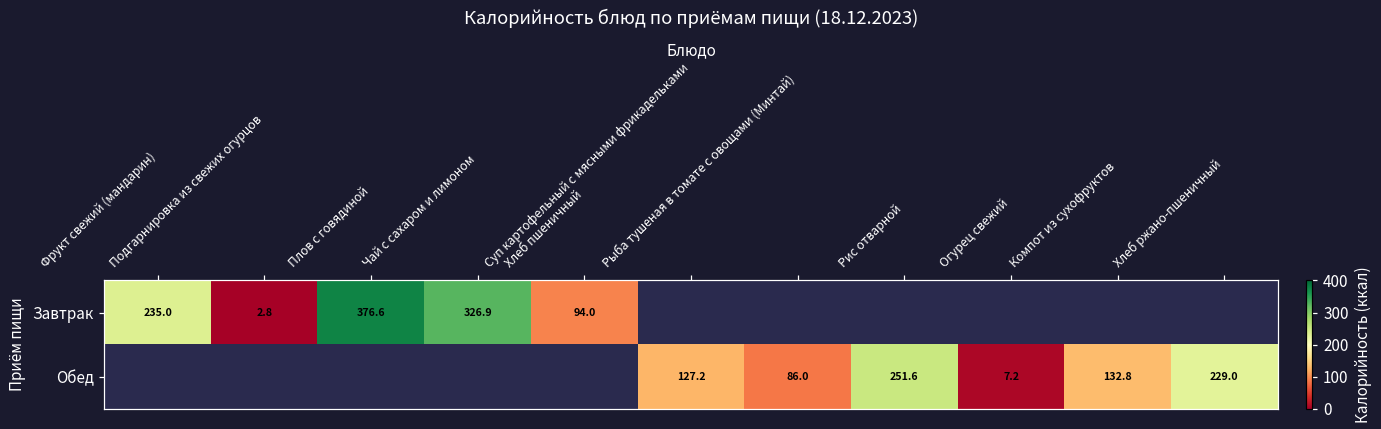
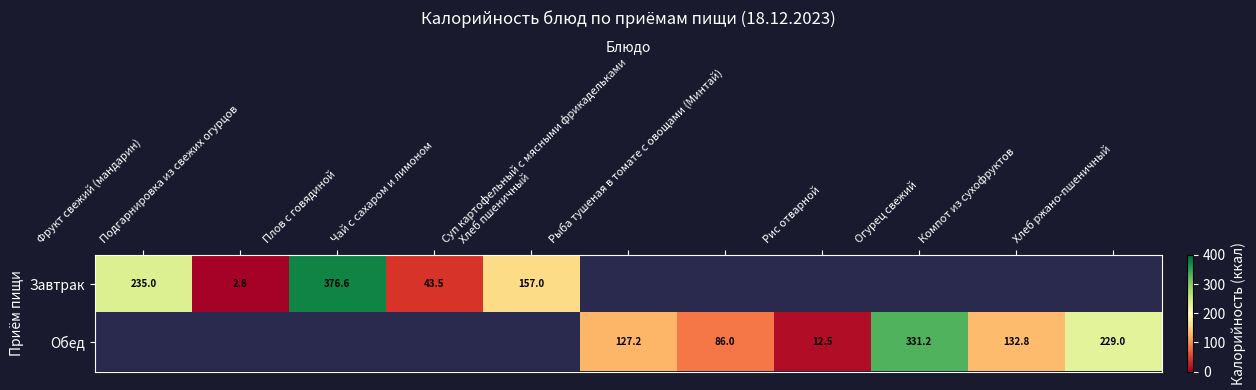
  {
    "Завтрак": {
      "Фрукт свежий (мандарин)": 235.0,
      "Подгарнировка из свежих огурцов": 2.8,
      "Плов с говядиной": 376.6,
-     "Чай с сахаром и лимоном": 326.9,
-     "Хлеб пшеничный": 94.0
+     "Чай с сахаром и лимоном": 43.5,
+     "Хлеб пшеничный": 157.0
    },
    "Обед": {
      "Суп картофельный с мясными фрикадельками": 127.2,
      "Рыба тушеная в томате с овощами (Минтай)": 86.0,
-     "Рис отварной": 251.6,
-     "Огурец свежий": 7.2,
+     "Рис отварной": 12.5,
+     "Огурец свежий": 331.2,
      "Компот из сухофруктов": 132.8,
      "Хлеб ржано-пшеничный": 229.0
    }
  }
